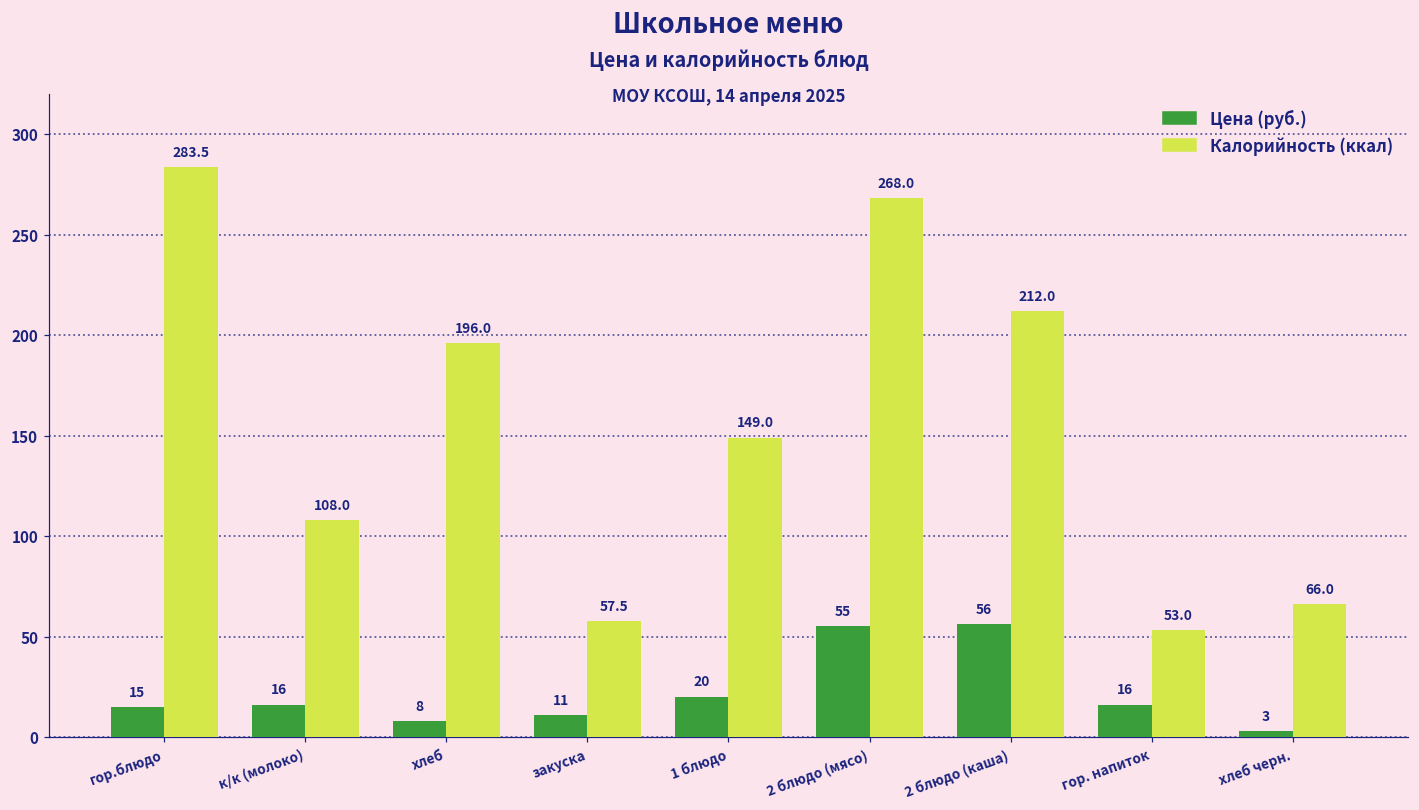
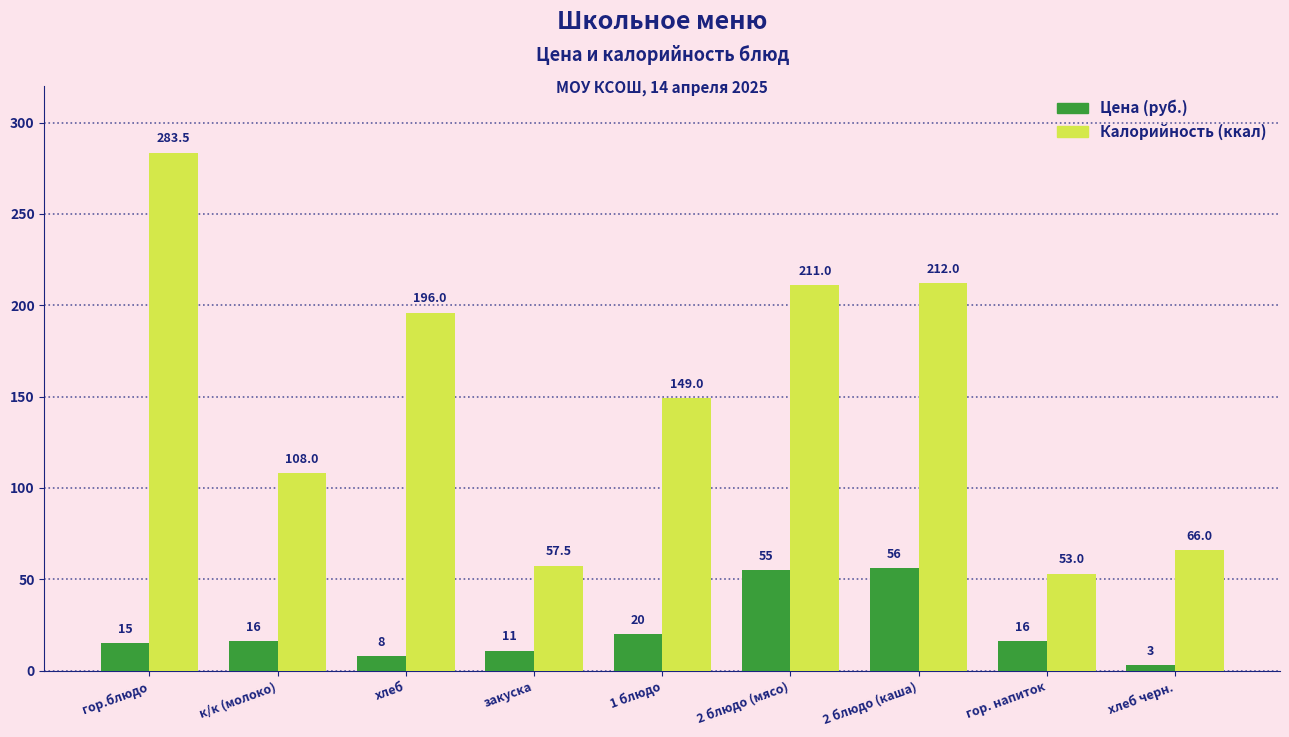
  {
    "Цена (руб.)": {
      "гор.блюдо": 15,
      "к/к (молоко)": 16,
      "хлеб": 8,
      "закуска": 11,
      "1 блюдо": 20,
      "2 блюдо (мясо)": 55,
      "2 блюдо (каша)": 56,
      "гор. напиток": 16,
      "хлеб черн.": 3
    },
    "Калорийность (ккал)": {
      "гор.блюдо": 283.5,
      "к/к (молоко)": 108.0,
      "хлеб": 196.0,
      "закуска": 57.5,
      "1 блюдо": 149.0,
-     "2 блюдо (мясо)": 268.0,
+     "2 блюдо (мясо)": 211.0,
      "2 блюдо (каша)": 212.0,
      "гор. напиток": 53.0,
      "хлеб черн.": 66.0
    }
  }
